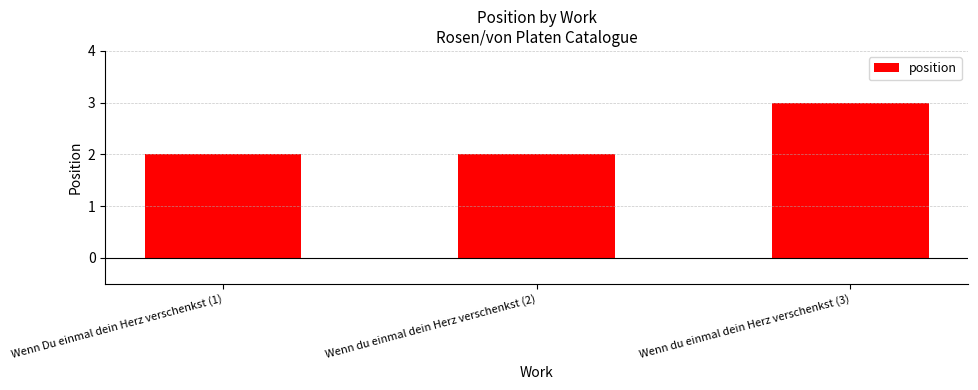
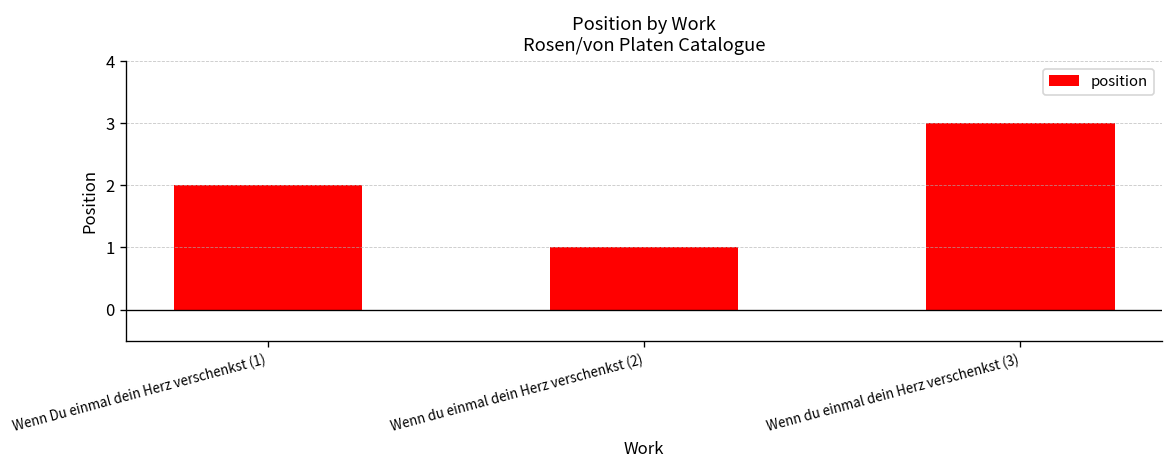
  {
    "Wenn Du einmal dein Herz verschenkst (1)": 2,
-   "Wenn du einmal dein Herz verschenkst (2)": 2,
+   "Wenn du einmal dein Herz verschenkst (2)": 1,
    "Wenn du einmal dein Herz verschenkst (3)": 3
  }
